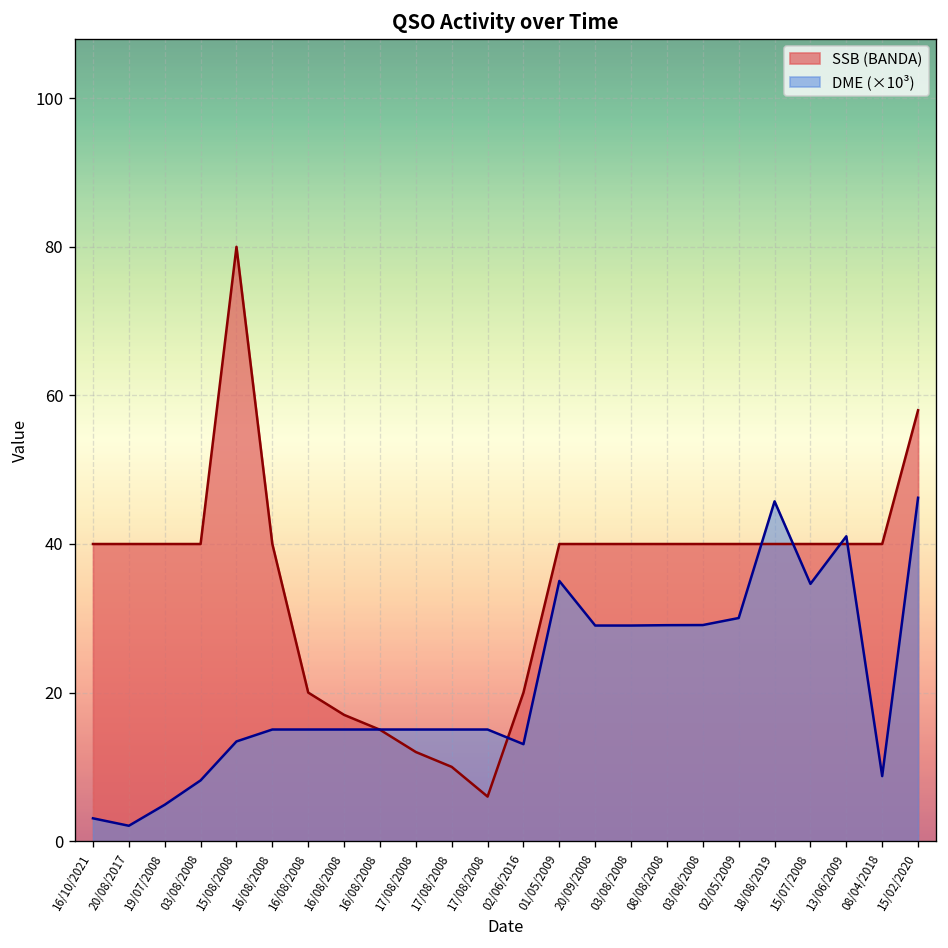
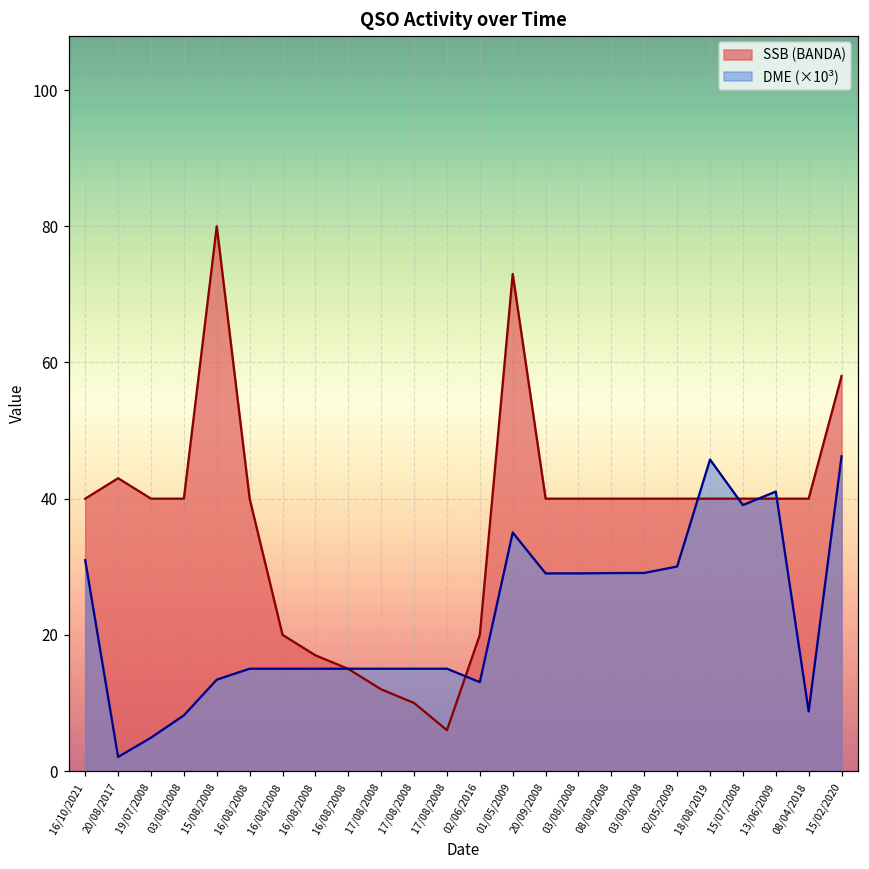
  {
    "SSB (BANDA)": {
      "16/10/2021": 40,
-     "20/08/2017": 40,
+     "20/08/2017": 43,
      "19/07/2008": 40,
      "15/08/2008": 80,
      "02/06/2016": 20,
-     "01/05/2009": 40,
+     "01/05/2009": 73,
      "20/09/2008": 40,
      "08/08/2008": 40,
      "02/05/2009": 40,
      "18/08/2019": 40,
      "15/07/2008": 40,
      "13/06/2009": 40,
      "08/04/2018": 40,
      "15/02/2020": 58
    },
    "DME (×10³)": {
-     "16/10/2021": 3,
+     "16/10/2021": 31,
      "20/08/2017": 2,
      "19/07/2008": 5,
      "15/08/2008": 13,
      "02/06/2016": 13,
      "01/05/2009": 35,
      "20/09/2008": 29,
      "08/08/2008": 29,
      "02/05/2009": 30,
      "18/08/2019": 46,
-     "15/07/2008": 35,
+     "15/07/2008": 39,
      "13/06/2009": 41,
      "08/04/2018": 9,
      "15/02/2020": 46
    }
  }
